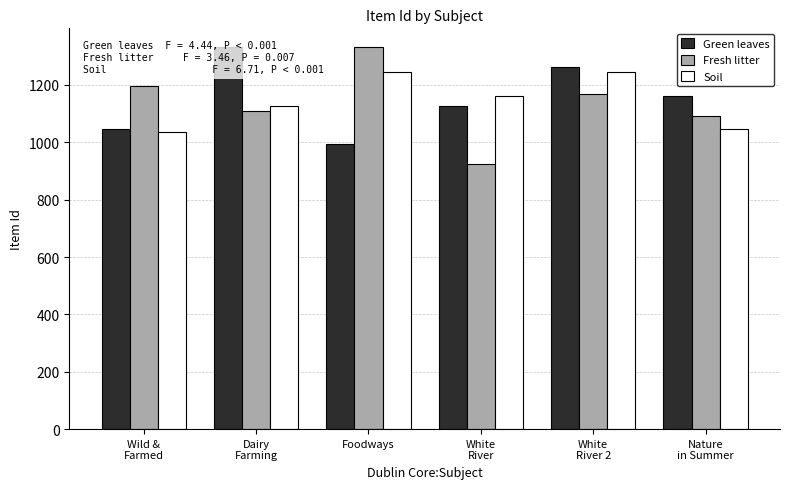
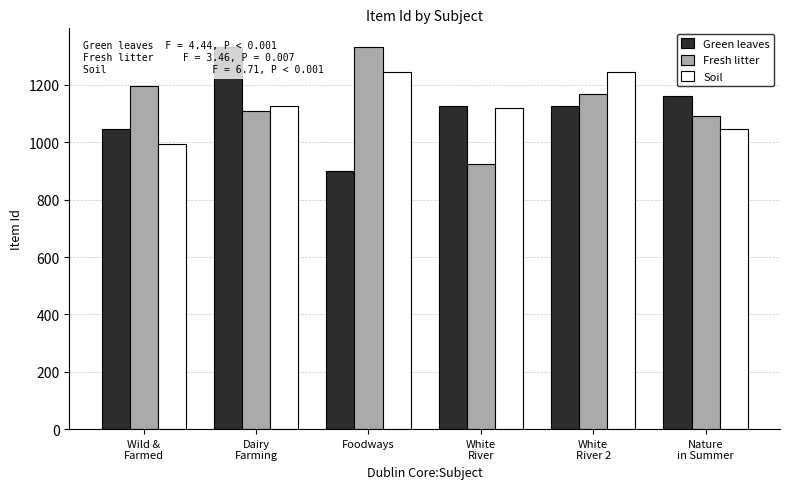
  {
    "Green leaves": {
      "Wild & Farmed": 1050,
-     "Foodways": 990,
+     "Foodways": 900,
      "White River": 1130,
-     "White River 2": 1260,
+     "White River 2": 1130,
      "Nature in Summer": 1160
    },
    "Fresh litter": {
      "Wild & Farmed": 1200,
      "Dairy Farming": 1110,
      "Foodways": 1330,
      "White River": 930,
      "White River 2": 1170,
      "Nature in Summer": 1090
    },
    "Soil": {
-     "Wild & Farmed": 1040,
+     "Wild & Farmed": 990,
      "Dairy Farming": 1130,
      "Foodways": 1250,
-     "White River": 1160,
+     "White River": 1120,
      "White River 2": 1240,
      "Nature in Summer": 1050
    }
  }
